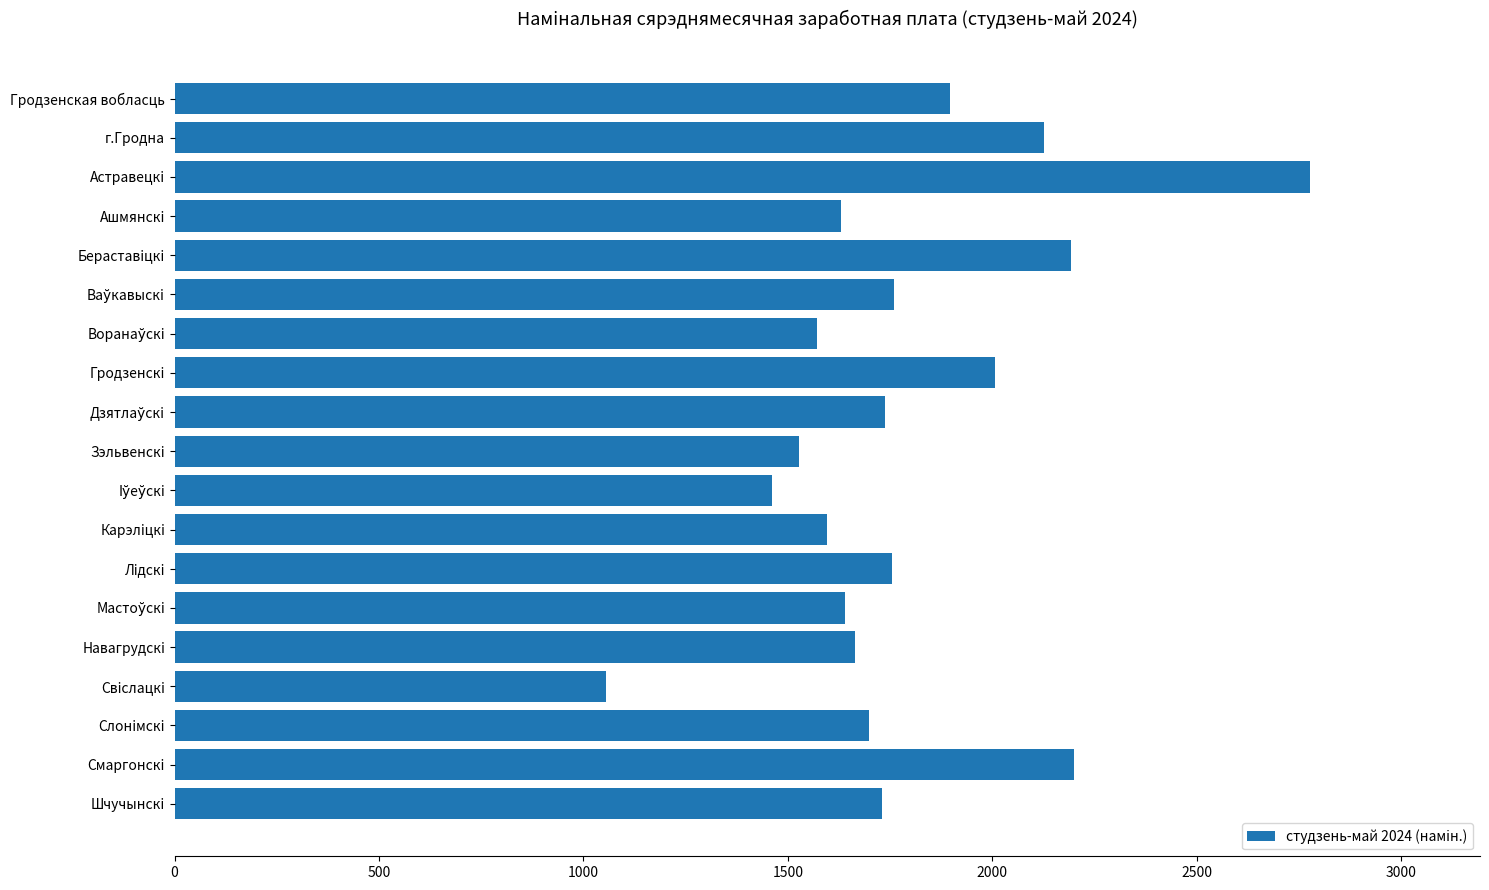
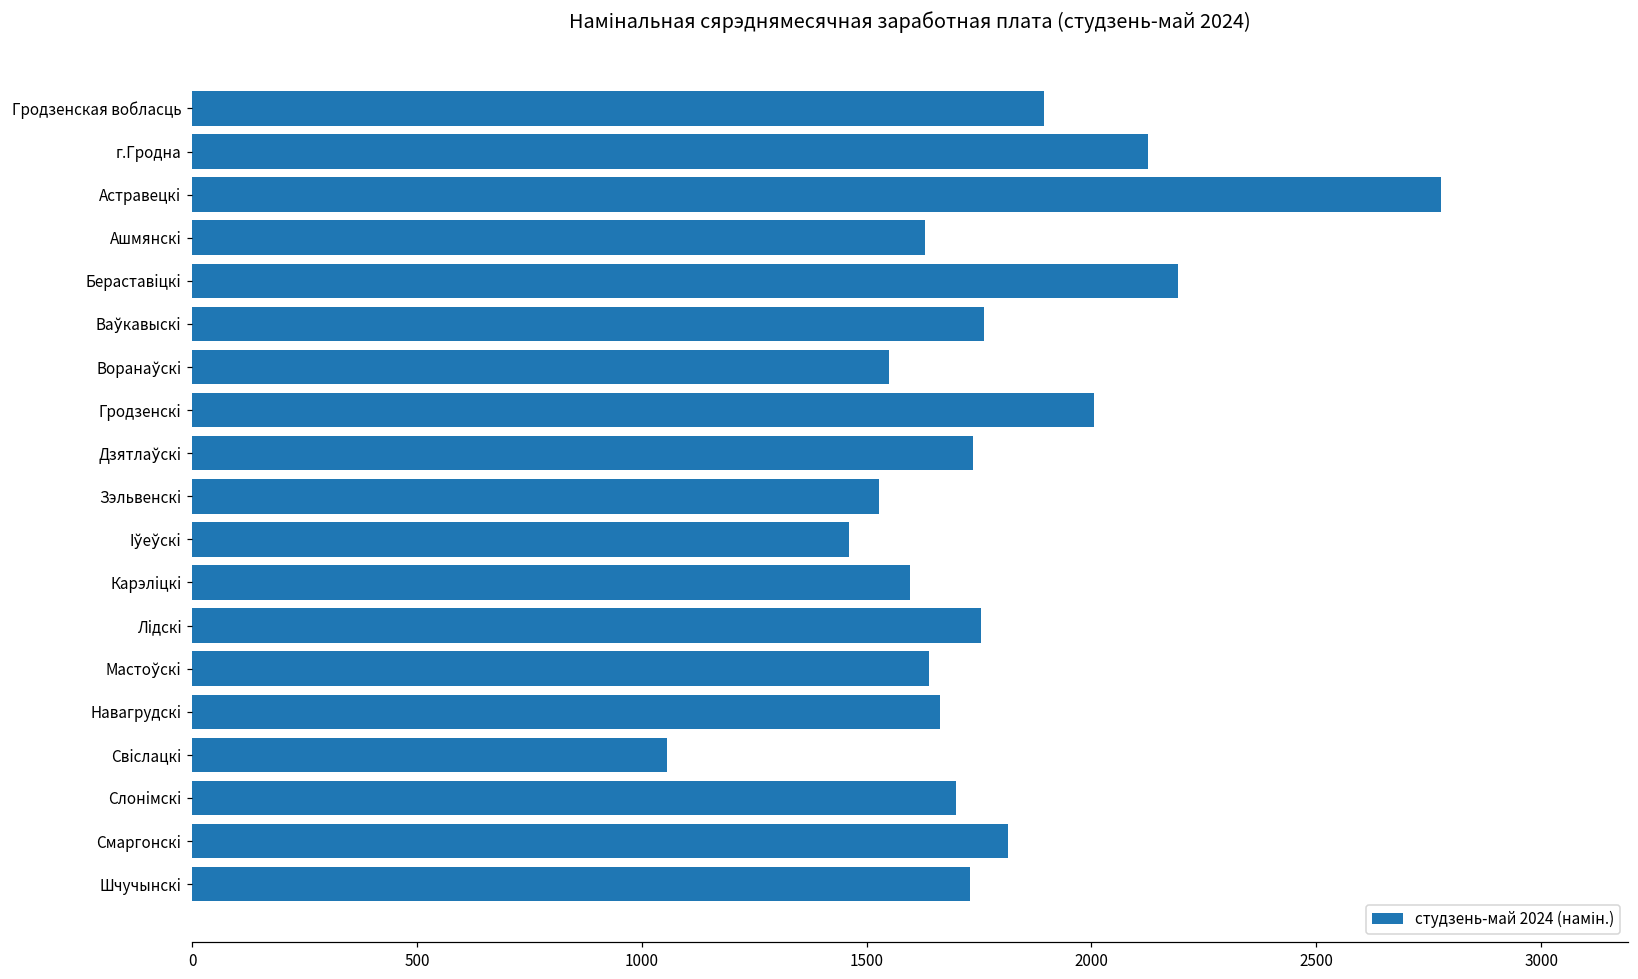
  {
    "Гродзенская вобласць": 1900,
    "г.Гродна": 2130,
    "Астравецкi": 2780,
    "Ашмянскi": 1630,
    "Бераставiцкi": 2190,
    "Ваўкавыскi": 1760,
-   "Воранаўскi": 1570,
+   "Воранаўскi": 1550,
    "Гродзенскi": 2010,
    "Дзятлаўскi": 1740,
    "Зэльвенскi": 1530,
    "Iўеўскi": 1460,
    "Карэлiцкi": 1600,
    "Лiдскi": 1750,
    "Мастоўскi": 1640,
    "Навагрудскi": 1660,
    "Свiслацкi": 1060,
    "Слонiмскi": 1700,
-   "Смаргонскi": 2200,
+   "Смаргонскi": 1810,
    "Шчучынскi": 1730
  }
